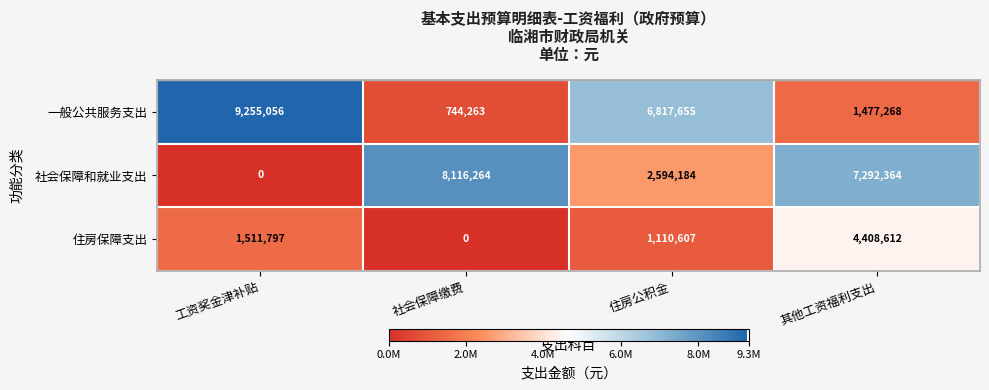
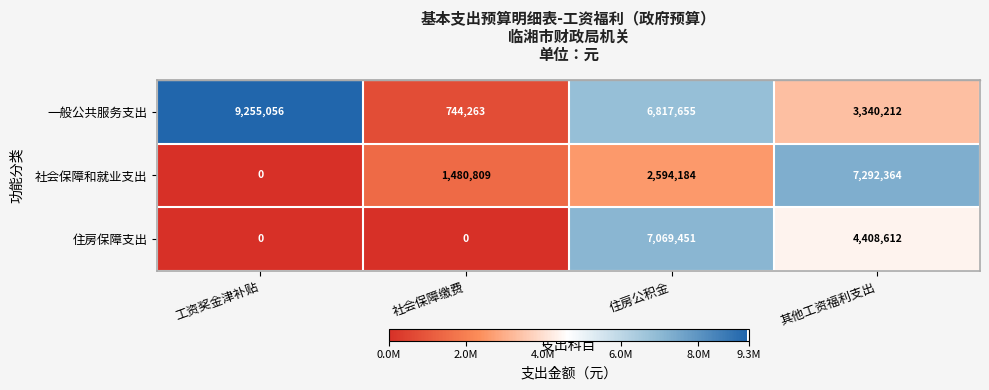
  {
    "一般公共服务支出": {
      "工资奖金津补贴": "9,255,056",
      "社会保障缴费": "744,263",
      "住房公积金": "6,817,655",
-     "其他工资福利支出": "1,477,268"
+     "其他工资福利支出": "3,340,212"
    },
    "社会保障和就业支出": {
      "工资奖金津补贴": "0",
-     "社会保障缴费": "8,116,264",
+     "社会保障缴费": "1,480,809",
      "住房公积金": "2,594,184",
      "其他工资福利支出": "7,292,364"
    },
    "住房保障支出": {
-     "工资奖金津补贴": "1,511,797",
+     "工资奖金津补贴": "0",
      "社会保障缴费": "0",
-     "住房公积金": "1,110,607",
+     "住房公积金": "7,069,451",
      "其他工资福利支出": "4,408,612"
    }
  }
